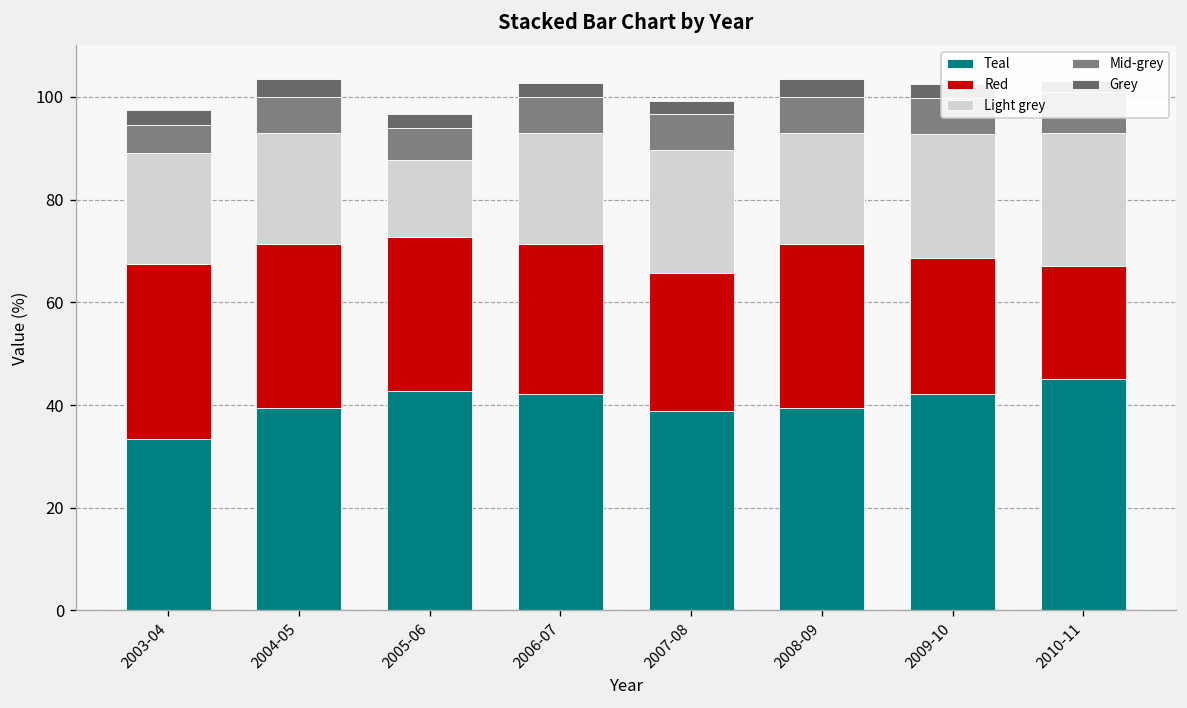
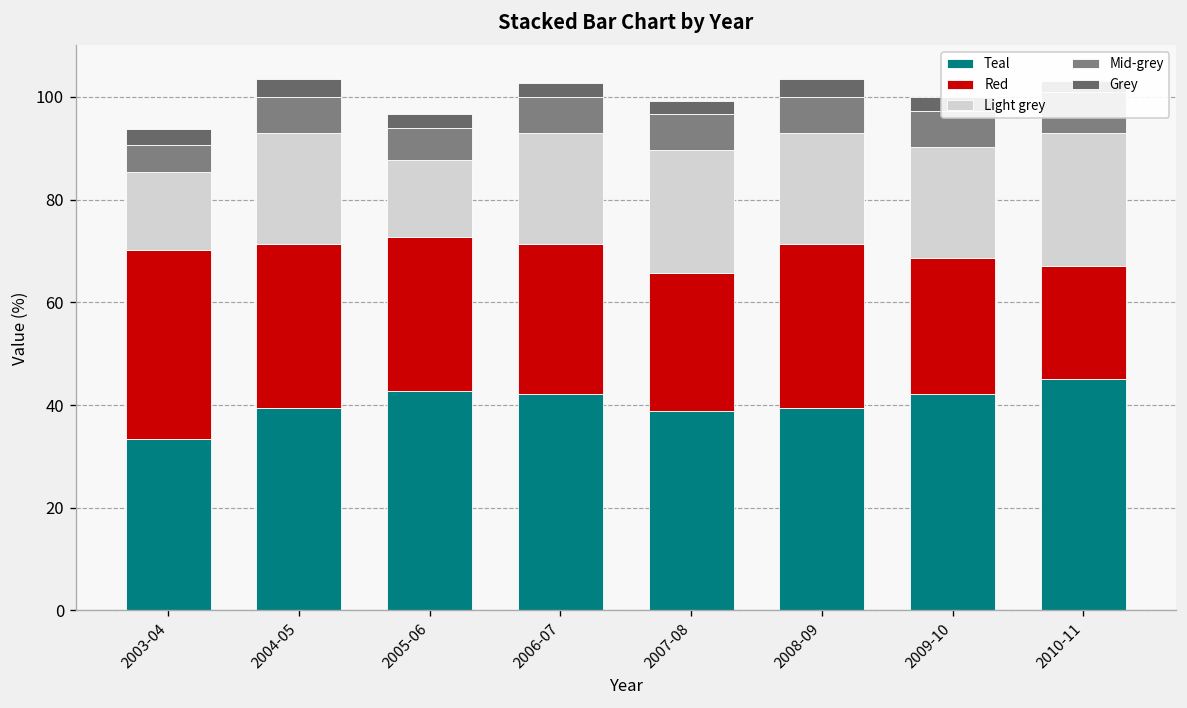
  {
    "Teal": {
      "2003-04": 33,
      "2004-05": 39,
      "2005-06": 43,
      "2006-07": 42,
      "2007-08": 39,
      "2008-09": 39,
      "2009-10": 42,
      "2010-11": 45
    },
    "Red": {
-     "2003-04": 34,
+     "2003-04": 37,
      "2004-05": 32,
      "2005-06": 30,
      "2006-07": 29,
      "2007-08": 27,
      "2008-09": 32,
      "2009-10": 27,
      "2010-11": 22
    },
    "Light grey": {
-     "2003-04": 22,
+     "2003-04": 15,
      "2004-05": 22,
      "2005-06": 15,
      "2006-07": 22,
      "2007-08": 24,
      "2008-09": 22,
-     "2009-10": 24,
+     "2009-10": 22,
      "2010-11": 26
    }
  }
